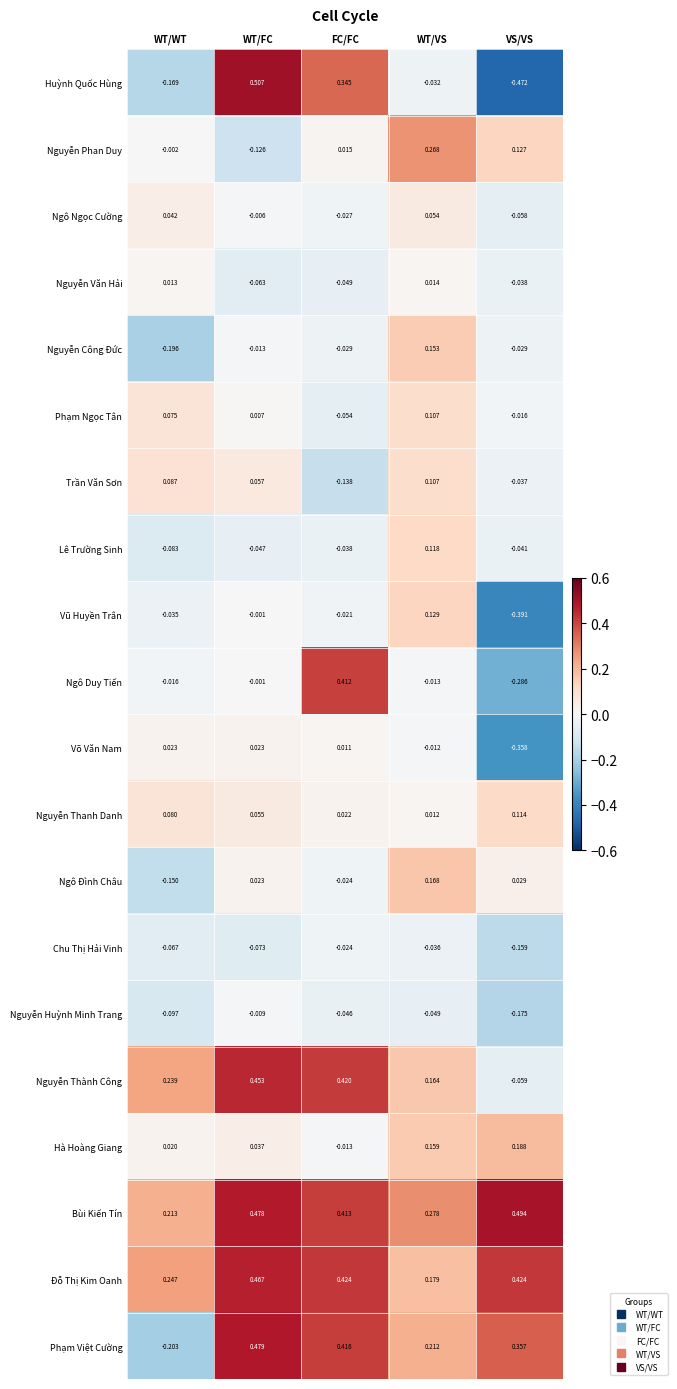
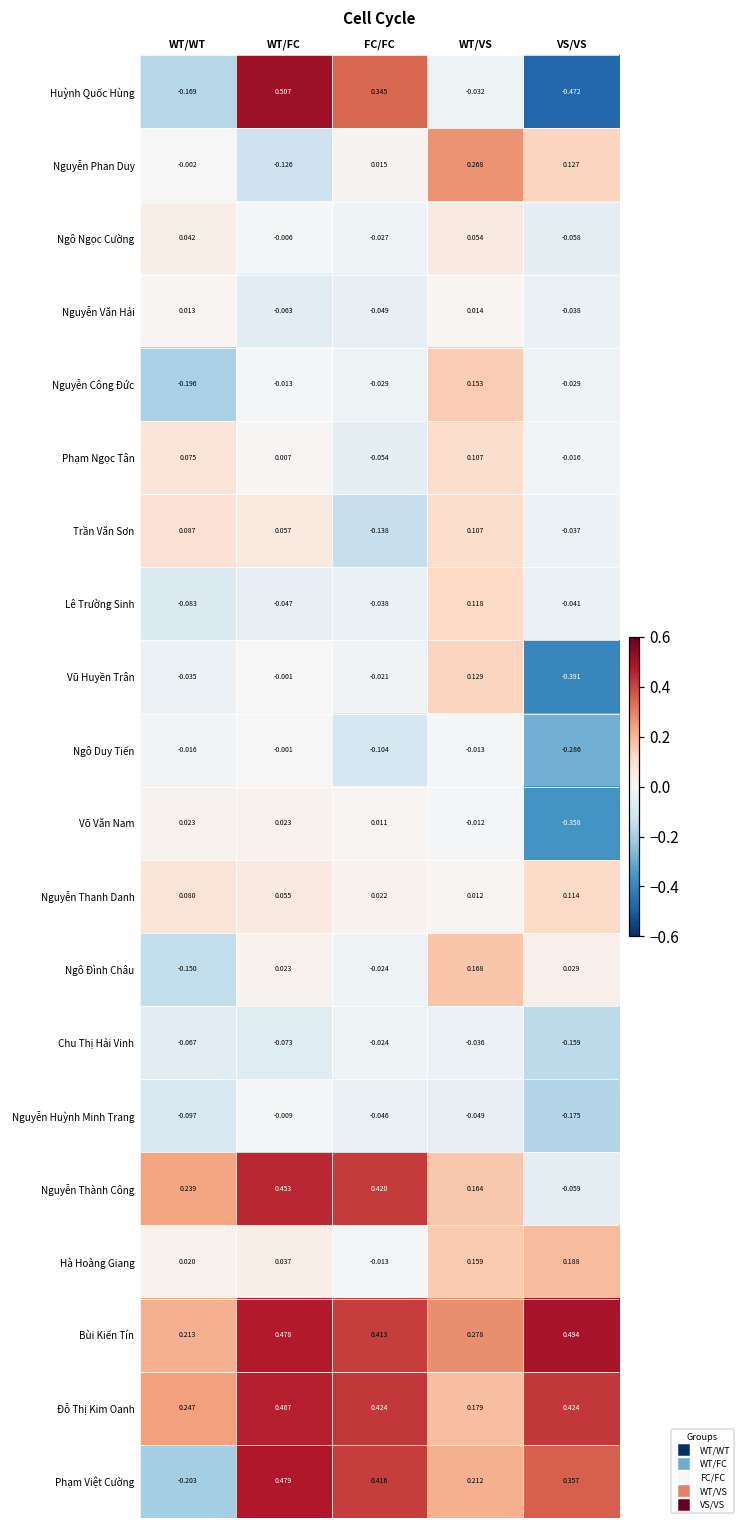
  {
    "Huỳnh Quốc Hùng": {
      "WT/WT": -0.169,
      "WT/FC": 0.507,
      "FC/FC": 0.345,
      "WT/VS": -0.032,
      "VS/VS": -0.472
    },
    "Nguyễn Phan Duy": {
      "WT/WT": -0.002,
      "WT/FC": -0.126,
      "FC/FC": 0.015,
      "WT/VS": 0.268,
      "VS/VS": 0.127
    },
    "Ngô Ngọc Cường": {
      "WT/WT": 0.042,
      "WT/FC": -0.006,
      "FC/FC": -0.027,
      "WT/VS": 0.054,
      "VS/VS": -0.058
    },
    "Nguyễn Văn Hải": {
      "WT/WT": 0.013,
      "WT/FC": -0.063,
      "FC/FC": -0.049,
      "WT/VS": 0.014,
      "VS/VS": -0.038
    },
    "Nguyễn Công Đức": {
      "WT/WT": -0.196,
      "WT/FC": -0.013,
      "FC/FC": -0.029,
      "WT/VS": 0.153,
      "VS/VS": -0.029
    },
    "Phạm Ngọc Tân": {
      "WT/WT": 0.075,
      "WT/FC": 0.007,
      "FC/FC": -0.054,
      "WT/VS": 0.107,
      "VS/VS": -0.016
    },
    "Trần Văn Sơn": {
      "WT/WT": 0.087,
      "WT/FC": 0.057,
      "FC/FC": -0.138,
      "WT/VS": 0.107,
      "VS/VS": -0.037
    },
    "Lê Trường Sinh": {
      "WT/WT": -0.083,
      "WT/FC": -0.047,
      "FC/FC": -0.038,
      "WT/VS": 0.118,
      "VS/VS": -0.041
    },
    "Vũ Huyền Trân": {
      "WT/WT": -0.035,
      "WT/FC": -0.001,
      "FC/FC": -0.021,
      "WT/VS": 0.129,
      "VS/VS": -0.391
    },
    "Ngô Duy Tiến": {
      "WT/WT": -0.016,
      "WT/FC": -0.001,
-     "FC/FC": 0.412,
+     "FC/FC": -0.104,
      "WT/VS": -0.013,
      "VS/VS": -0.286
    },
    "Võ Văn Nam": {
      "WT/WT": 0.023,
      "WT/FC": 0.023,
      "FC/FC": 0.011,
      "WT/VS": -0.012,
      "VS/VS": -0.358
    },
    "Nguyễn Thanh Danh": {
      "WT/WT": 0.080,
      "WT/FC": 0.055,
      "FC/FC": 0.022,
      "WT/VS": 0.012,
      "VS/VS": 0.114
    },
    "Ngô Đình Châu": {
      "WT/WT": -0.150,
      "WT/FC": 0.023,
      "FC/FC": -0.024,
      "WT/VS": 0.168,
      "VS/VS": 0.029
    },
    "Chu Thị Hải Vinh": {
      "WT/WT": -0.067,
      "WT/FC": -0.073,
      "FC/FC": -0.024,
      "WT/VS": -0.036,
      "VS/VS": -0.159
    },
    "Nguyễn Huỳnh Minh Trang": {
      "WT/WT": -0.097,
      "WT/FC": -0.009,
      "FC/FC": -0.046,
      "WT/VS": -0.049,
      "VS/VS": -0.175
    },
    "Nguyễn Thành Công": {
      "WT/WT": 0.239,
      "WT/FC": 0.453,
      "FC/FC": 0.420,
      "WT/VS": 0.164,
      "VS/VS": -0.059
    },
    "Hà Hoàng Giang": {
      "WT/WT": 0.020,
      "WT/FC": 0.037,
      "FC/FC": -0.013,
      "WT/VS": 0.159,
      "VS/VS": 0.188
    },
    "Bùi Kiến Tín": {
      "WT/WT": 0.213,
      "WT/FC": 0.478,
      "FC/FC": 0.413,
      "WT/VS": 0.278,
      "VS/VS": 0.494
    },
    "Đỗ Thị Kim Oanh": {
      "WT/WT": 0.247,
      "WT/FC": 0.467,
      "FC/FC": 0.424,
      "WT/VS": 0.179,
      "VS/VS": 0.424
    },
    "Phạm Việt Cường": {
      "WT/WT": -0.203,
      "WT/FC": 0.479,
      "FC/FC": 0.416,
      "WT/VS": 0.212,
      "VS/VS": 0.357
    }
  }
